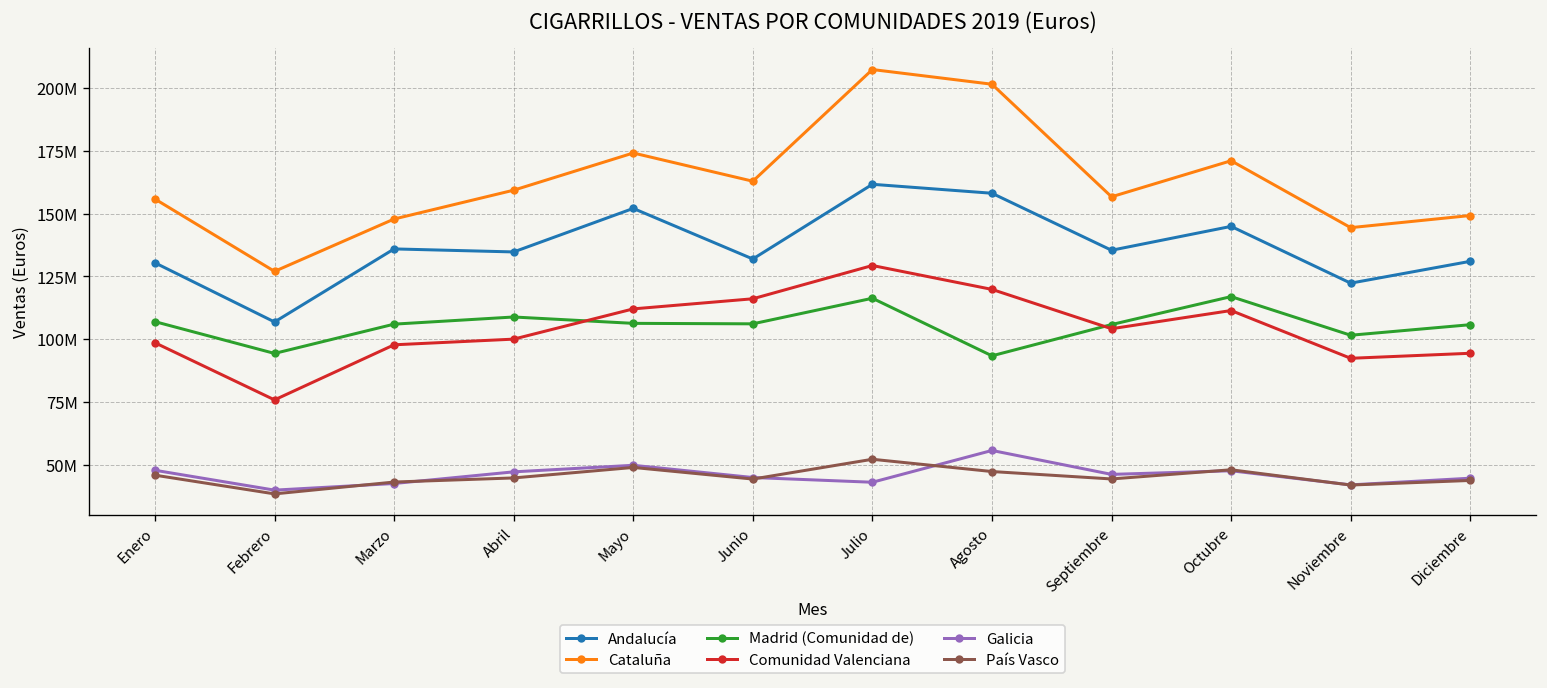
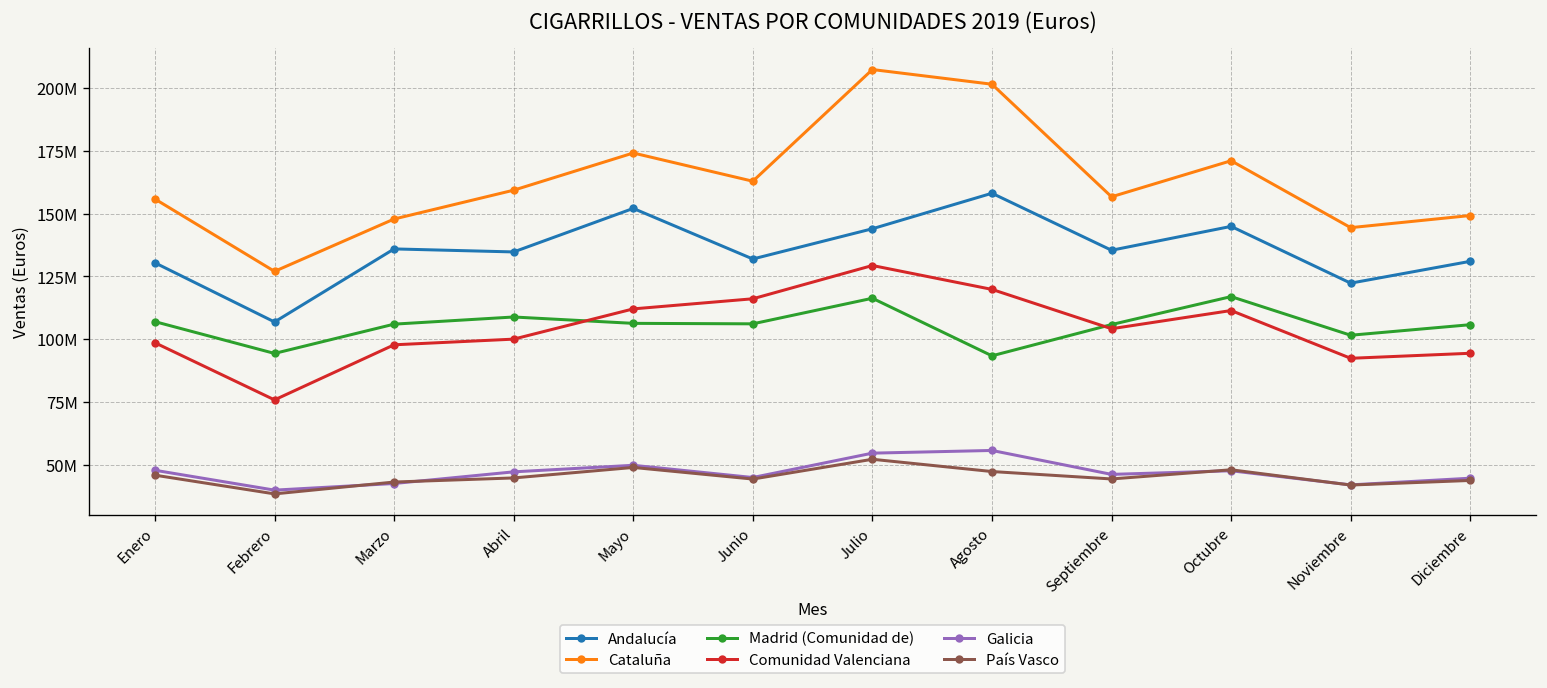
  {
    "Andalucía": {
      "Enero": 130000000,
      "Febrero": 107000000,
      "Marzo": 136000000,
      "Abril": 135000000,
      "Mayo": 152000000,
      "Junio": 132000000,
-     "Julio": 162000000,
+     "Julio": 144000000,
      "Agosto": 158000000,
      "Septiembre": 135000000,
      "Octubre": 145000000,
      "Noviembre": 122000000,
      "Diciembre": 131000000
    },
    "Cataluña": {
      "Enero": 156000000,
      "Febrero": 127000000,
      "Marzo": 148000000,
      "Abril": 159000000,
      "Mayo": 174000000,
      "Junio": 163000000,
      "Julio": 207000000,
      "Agosto": 201000000,
      "Septiembre": 157000000,
      "Octubre": 171000000,
      "Noviembre": 144000000,
      "Diciembre": 149000000
    },
    "Madrid (Comunidad de)": {
      "Enero": 107000000,
      "Febrero": 94000000,
      "Marzo": 106000000,
      "Abril": 109000000,
      "Mayo": 106000000,
      "Junio": 106000000,
      "Julio": 116000000,
      "Agosto": 93000000,
      "Septiembre": 106000000,
      "Octubre": 117000000,
      "Noviembre": 102000000,
      "Diciembre": 106000000
    },
    "Comunidad Valenciana": {
      "Enero": 99000000,
      "Febrero": 76000000,
      "Marzo": 98000000,
      "Abril": 100000000,
      "Mayo": 112000000,
      "Junio": 116000000,
      "Julio": 129000000,
      "Agosto": 120000000,
      "Septiembre": 104000000,
      "Octubre": 111000000,
      "Noviembre": 92000000,
      "Diciembre": 94000000
    },
    "Galicia": {
      "Enero": 48000000,
      "Febrero": 40000000,
      "Abril": 47000000,
-     "Julio": 43000000,
+     "Julio": 55000000,
      "Agosto": 56000000,
      "Septiembre": 46000000
    },
    "País Vasco": {
      "Enero": 46000000,
      "Febrero": 38000000,
      "Abril": 45000000,
      "Julio": 52000000,
      "Agosto": 47000000,
      "Septiembre": 44000000
    }
  }
